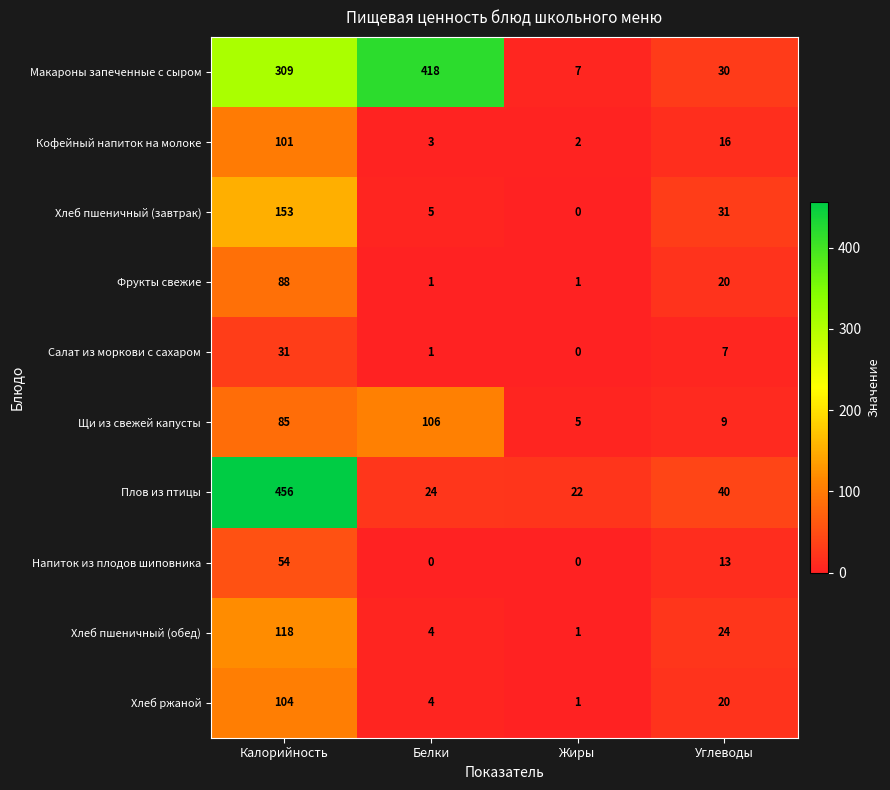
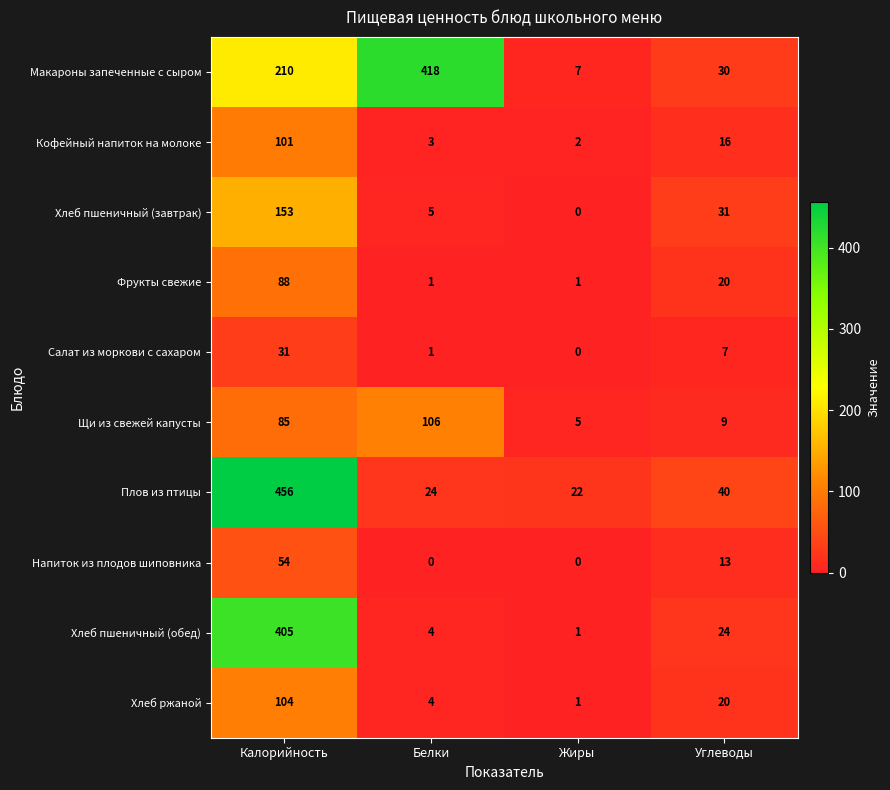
  {
    "Макароны запеченные с сыром": {
-     "Калорийность": 309,
+     "Калорийность": 210,
      "Белки": 418,
      "Жиры": 7,
      "Углеводы": 30
    },
    "Кофейный напиток на молоке": {
      "Калорийность": 101,
      "Белки": 3,
      "Жиры": 2,
      "Углеводы": 16
    },
    "Хлеб пшеничный (завтрак)": {
      "Калорийность": 153,
      "Белки": 5,
      "Жиры": 0,
      "Углеводы": 31
    },
    "Фрукты свежие": {
      "Калорийность": 88,
      "Белки": 1,
      "Жиры": 1,
      "Углеводы": 20
    },
    "Салат из моркови с сахаром": {
      "Калорийность": 31,
      "Белки": 1,
      "Жиры": 0,
      "Углеводы": 7
    },
    "Щи из свежей капусты": {
      "Калорийность": 85,
      "Белки": 106,
      "Жиры": 5,
      "Углеводы": 9
    },
    "Плов из птицы": {
      "Калорийность": 456,
      "Белки": 24,
      "Жиры": 22,
      "Углеводы": 40
    },
    "Напиток из плодов шиповника": {
      "Калорийность": 54,
      "Белки": 0,
      "Жиры": 0,
      "Углеводы": 13
    },
    "Хлеб пшеничный (обед)": {
-     "Калорийность": 118,
+     "Калорийность": 405,
      "Белки": 4,
      "Жиры": 1,
      "Углеводы": 24
    },
    "Хлеб ржаной": {
      "Калорийность": 104,
      "Белки": 4,
      "Жиры": 1,
      "Углеводы": 20
    }
  }
